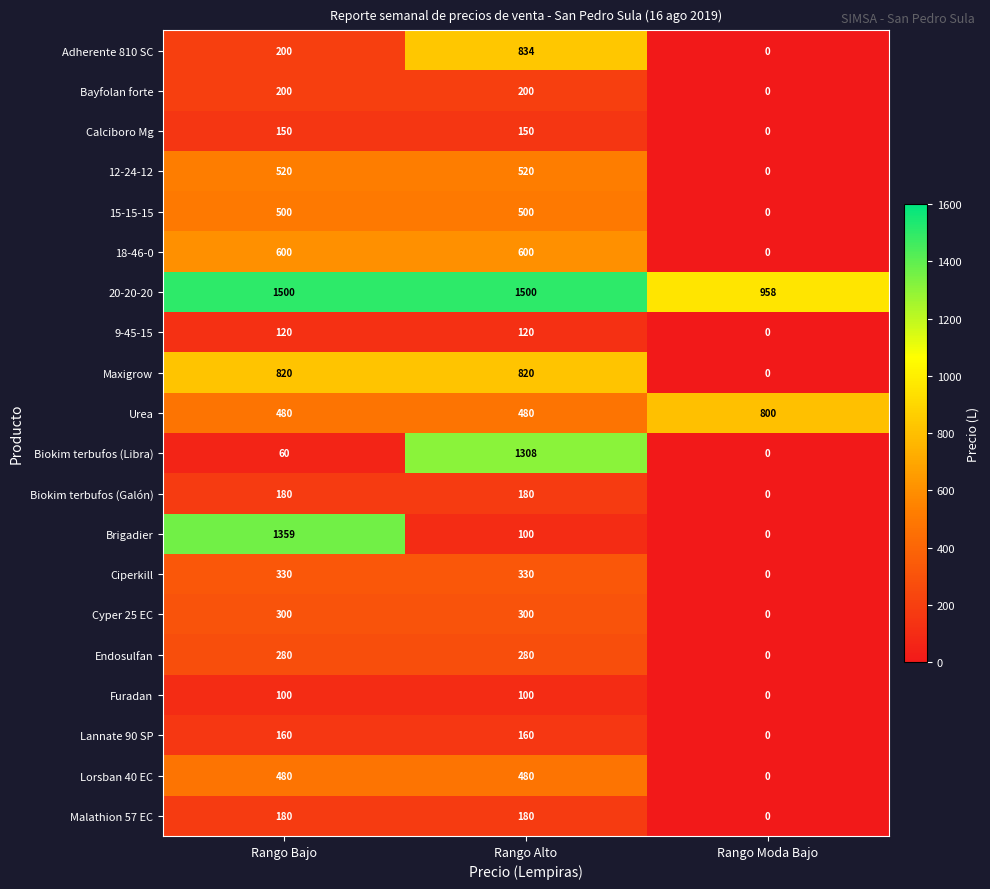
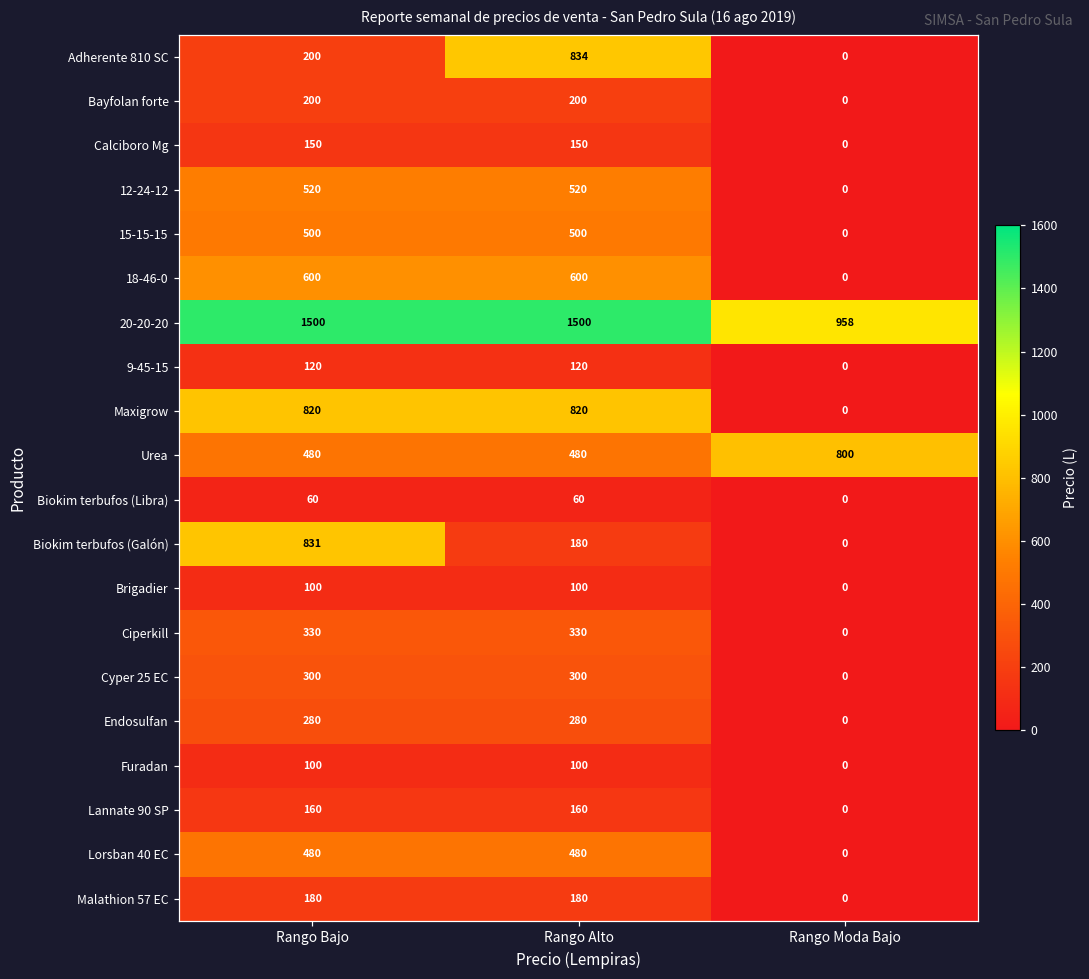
  {
    "Adherente 810 SC": {
      "Rango Bajo": 200,
      "Rango Alto": 834,
      "Rango Moda Bajo": 0
    },
    "Bayfolan forte": {
      "Rango Bajo": 200,
      "Rango Alto": 200,
      "Rango Moda Bajo": 0
    },
    "Calciboro Mg": {
      "Rango Bajo": 150,
      "Rango Alto": 150,
      "Rango Moda Bajo": 0
    },
    "12-24-12": {
      "Rango Bajo": 520,
      "Rango Alto": 520,
      "Rango Moda Bajo": 0
    },
    "15-15-15": {
      "Rango Bajo": 500,
      "Rango Alto": 500,
      "Rango Moda Bajo": 0
    },
    "18-46-0": {
      "Rango Bajo": 600,
      "Rango Alto": 600,
      "Rango Moda Bajo": 0
    },
    "20-20-20": {
      "Rango Bajo": 1500,
      "Rango Alto": 1500,
      "Rango Moda Bajo": 958
    },
    "9-45-15": {
      "Rango Bajo": 120,
      "Rango Alto": 120,
      "Rango Moda Bajo": 0
    },
    "Maxigrow": {
      "Rango Bajo": 820,
      "Rango Alto": 820,
      "Rango Moda Bajo": 0
    },
    "Urea": {
      "Rango Bajo": 480,
      "Rango Alto": 480,
      "Rango Moda Bajo": 800
    },
    "Biokim terbufos (Libra)": {
      "Rango Bajo": 60,
-     "Rango Alto": 1308,
+     "Rango Alto": 60,
      "Rango Moda Bajo": 0
    },
    "Biokim terbufos (Galón)": {
-     "Rango Bajo": 180,
+     "Rango Bajo": 831,
      "Rango Alto": 180,
      "Rango Moda Bajo": 0
    },
    "Brigadier": {
-     "Rango Bajo": 1359,
+     "Rango Bajo": 100,
      "Rango Alto": 100,
      "Rango Moda Bajo": 0
    },
    "Ciperkill": {
      "Rango Bajo": 330,
      "Rango Alto": 330,
      "Rango Moda Bajo": 0
    },
    "Cyper 25 EC": {
      "Rango Bajo": 300,
      "Rango Alto": 300,
      "Rango Moda Bajo": 0
    },
    "Endosulfan": {
      "Rango Bajo": 280,
      "Rango Alto": 280,
      "Rango Moda Bajo": 0
    },
    "Furadan": {
      "Rango Bajo": 100,
      "Rango Alto": 100,
      "Rango Moda Bajo": 0
    },
    "Lannate 90 SP": {
      "Rango Bajo": 160,
      "Rango Alto": 160,
      "Rango Moda Bajo": 0
    },
    "Lorsban 40 EC": {
      "Rango Bajo": 480,
      "Rango Alto": 480,
      "Rango Moda Bajo": 0
    },
    "Malathion 57 EC": {
      "Rango Bajo": 180,
      "Rango Alto": 180,
      "Rango Moda Bajo": 0
    }
  }
